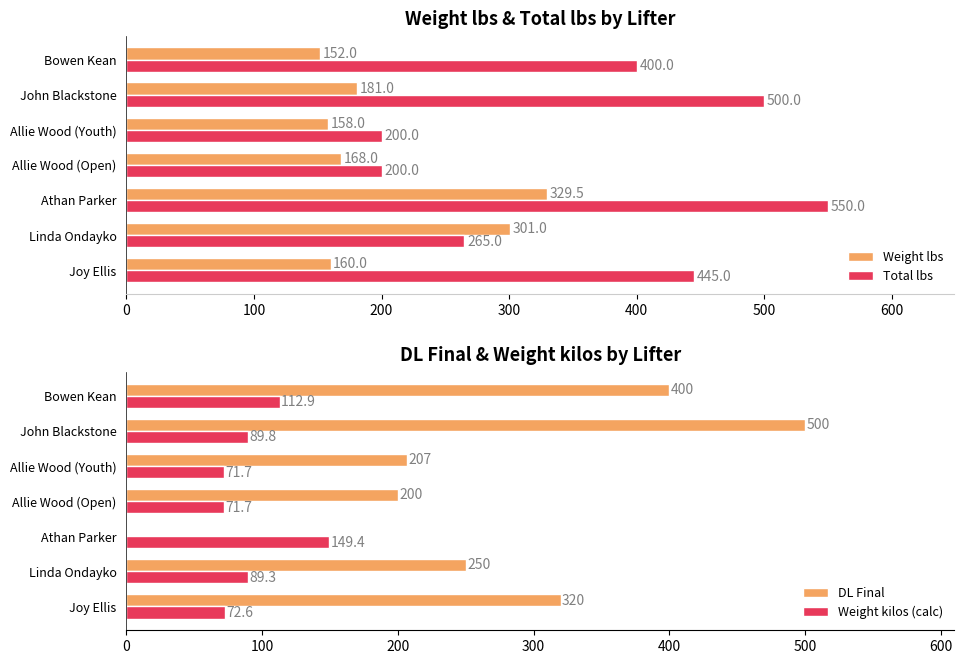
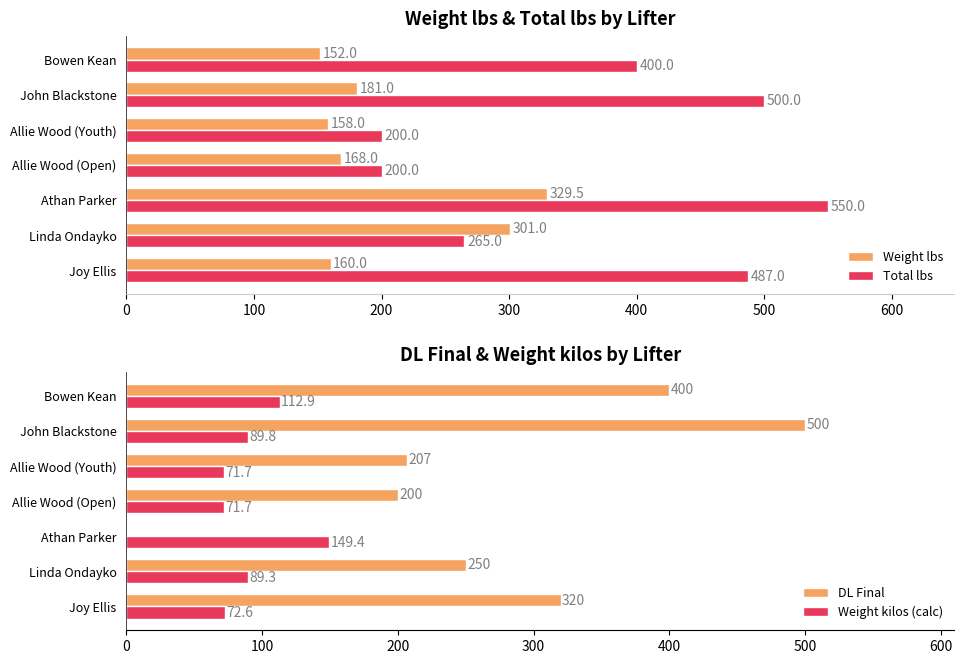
  {
    "Weight lbs & Total lbs by Lifter": {
      "Weight lbs": {
        "Bowen Kean": 152.0,
        "John Blackstone": 181.0,
        "Allie Wood (Youth)": 158.0,
        "Allie Wood (Open)": 168.0,
        "Athan Parker": 329.5,
        "Linda Ondayko": 301.0,
        "Joy Ellis": 160.0
      },
      "Total lbs": {
        "Bowen Kean": 400.0,
        "John Blackstone": 500.0,
        "Allie Wood (Youth)": 200.0,
        "Allie Wood (Open)": 200.0,
        "Athan Parker": 550.0,
        "Linda Ondayko": 265.0,
-       "Joy Ellis": 445.0
+       "Joy Ellis": 487.0
      }
    },
    "DL Final & Weight kilos by Lifter": {
      "DL Final": {
        "Bowen Kean": 400,
        "John Blackstone": 500,
        "Allie Wood (Youth)": 207,
        "Allie Wood (Open)": 200,
        "Linda Ondayko": 250,
        "Joy Ellis": 320
      },
      "Weight kilos (calc)": {
        "Bowen Kean": 112.9,
        "John Blackstone": 89.8,
        "Allie Wood (Youth)": 71.7,
        "Allie Wood (Open)": 71.7,
        "Athan Parker": 149.4,
        "Linda Ondayko": 89.3,
        "Joy Ellis": 72.6
      }
    }
  }
